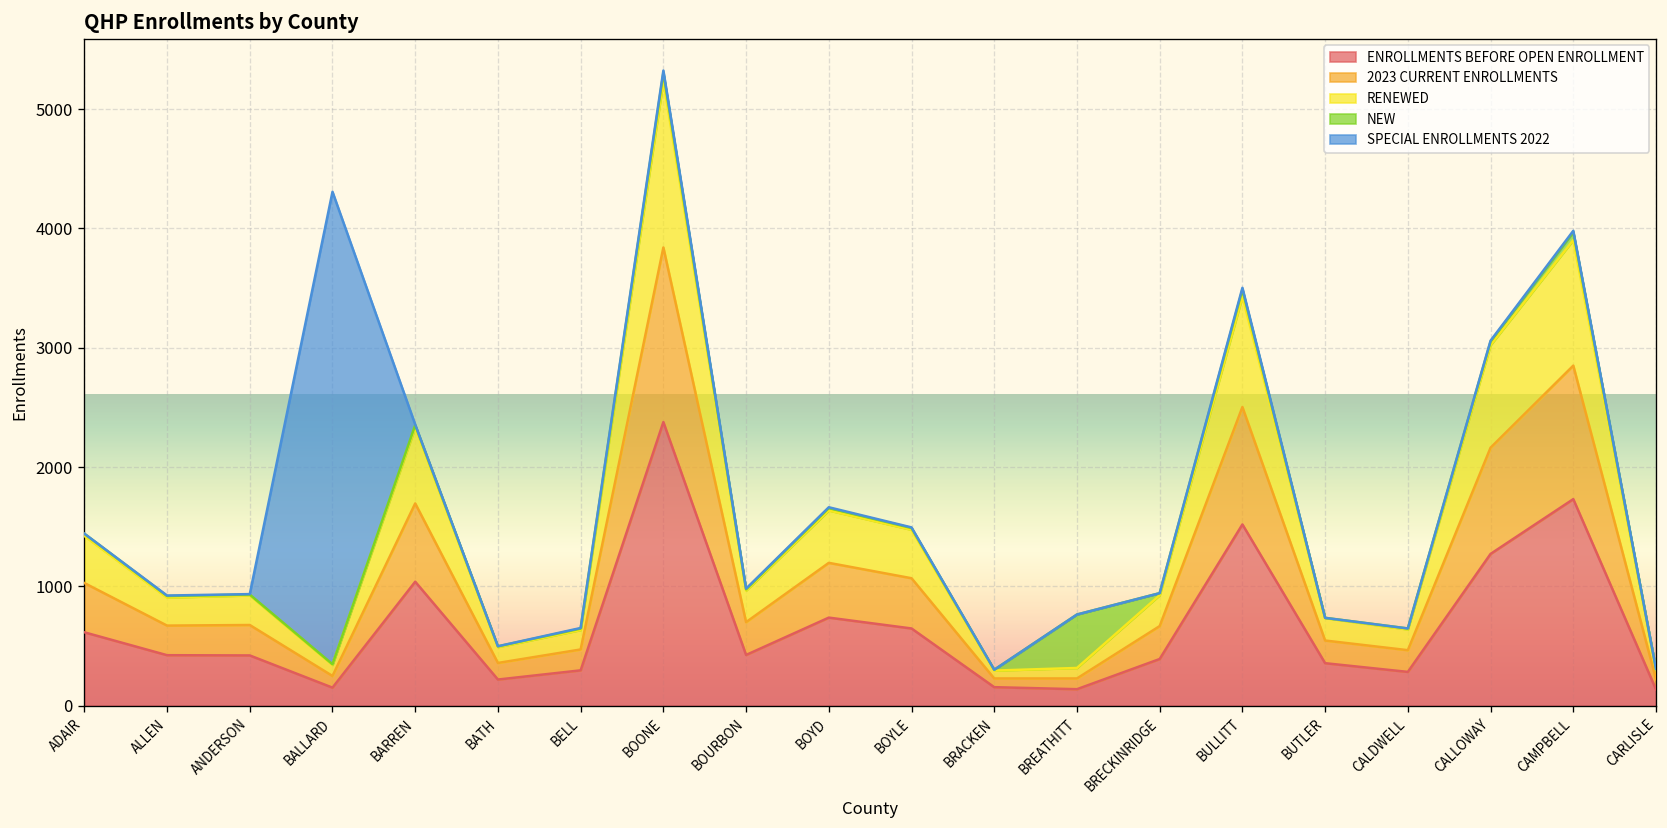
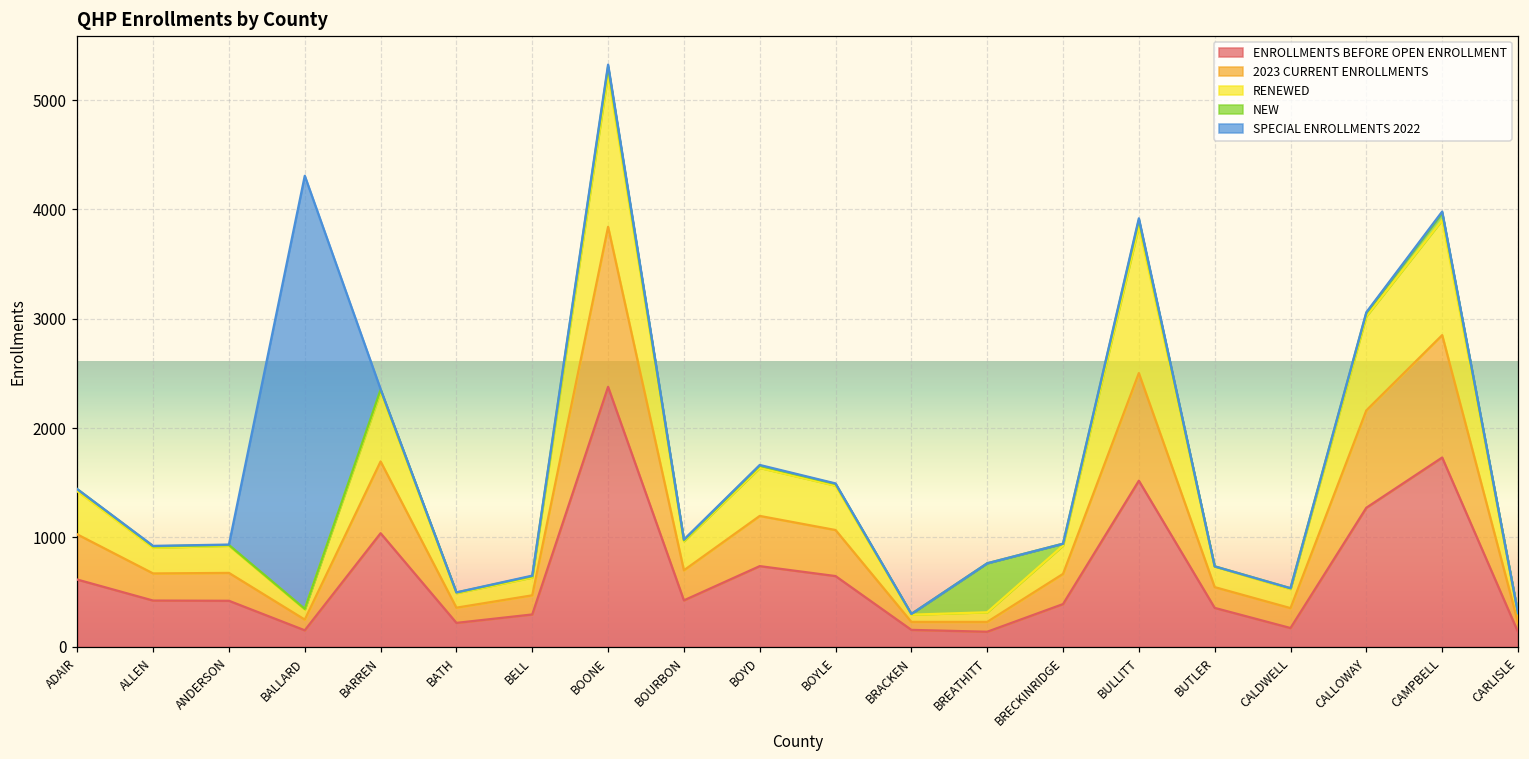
  {
    "ENROLLMENTS BEFORE OPEN ENROLLMENT": {
      "ADAIR": 600,
      "ALLEN": 400,
      "ANDERSON": 400,
      "BALLARD": 200,
      "BARREN": 1000,
      "BATH": 200,
      "BELL": 300,
      "BOONE": 2400,
      "BOURBON": 400,
      "BOYD": 700,
      "BOYLE": 600,
      "BRACKEN": 200,
      "BREATHITT": 100,
      "BRECKINRIDGE": 400,
      "BULLITT": 1500,
      "BUTLER": 400,
-     "CALDWELL": 300,
+     "CALDWELL": 200,
      "CALLOWAY": 1300,
      "CAMPBELL": 1700,
      "CARLISLE": 100
    },
    "2023 CURRENT ENROLLMENTS": {
      "ADAIR": 400,
      "ALLEN": 200,
      "ANDERSON": 300,
      "BALLARD": 100,
      "BARREN": 700,
      "BATH": 100,
      "BELL": 200,
      "BOONE": 1500,
      "BOURBON": 300,
      "BOYD": 500,
      "BOYLE": 400,
      "BRACKEN": 100,
      "BREATHITT": 100,
      "BRECKINRIDGE": 300,
      "BULLITT": 1000,
      "BUTLER": 200,
      "CALDWELL": 200,
      "CALLOWAY": 900,
      "CAMPBELL": 1100,
      "CARLISLE": 100
    },
    "RENEWED": {
      "BOONE": 1400,
      "BREATHITT": 100,
-     "BULLITT": 900,
+     "BULLITT": 1300,
      "CALLOWAY": 900,
      "CAMPBELL": 1100
    },
    "SPECIAL ENROLLMENTS 2022": {
      "BALLARD": 4000
    }
  }
